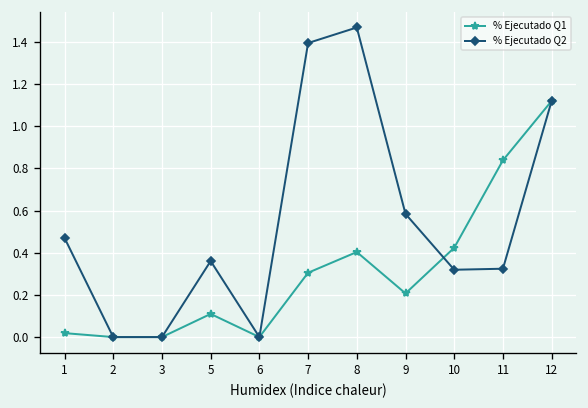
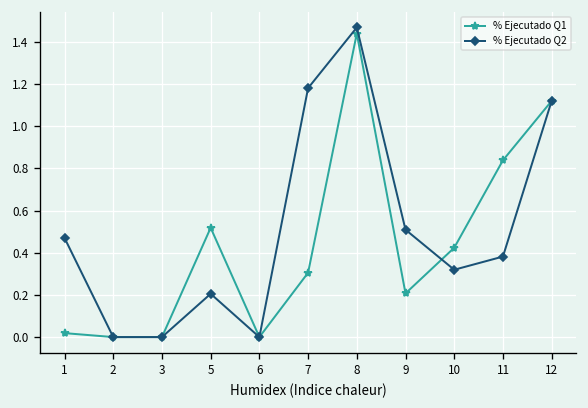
  {
    "% Ejecutado Q1": {
      "1": 0.02,
-     "5": 0.11,
+     "5": 0.52,
      "7": 0.30,
-     "8": 0.40,
+     "8": 1.44,
      "9": 0.21,
      "10": 0.42,
      "11": 0.84
    },
    "% Ejecutado Q2": {
      "1": 0.47,
-     "5": 0.36,
-     "7": 1.39,
+     "5": 0.21,
+     "7": 1.18,
      "8": 1.47,
-     "9": 0.58,
+     "9": 0.51,
      "10": 0.32,
-     "11": 0.32
+     "11": 0.38
    }
  }
